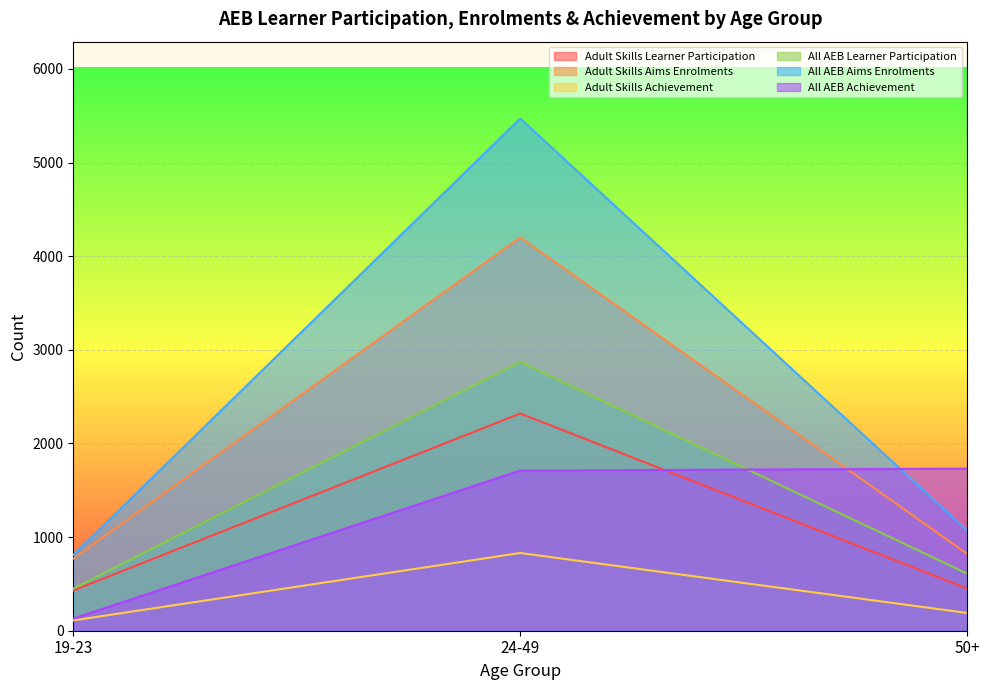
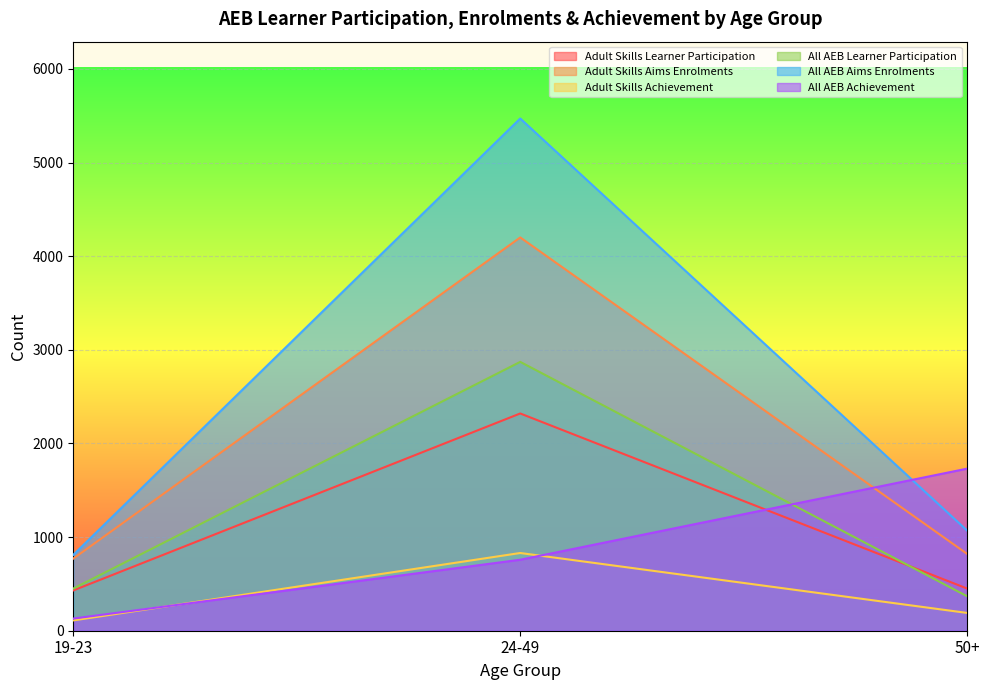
  {
    "All AEB Learner Participation": {
      "24-49": 2900,
-     "50+": 600
+     "50+": 400
    },
    "All AEB Aims Enrolments": {
      "19-23": 800,
      "24-49": 5500,
      "50+": 1100
    },
    "All AEB Achievement": {
-     "24-49": 1700,
+     "24-49": 800,
      "50+": 1700
    }
  }
